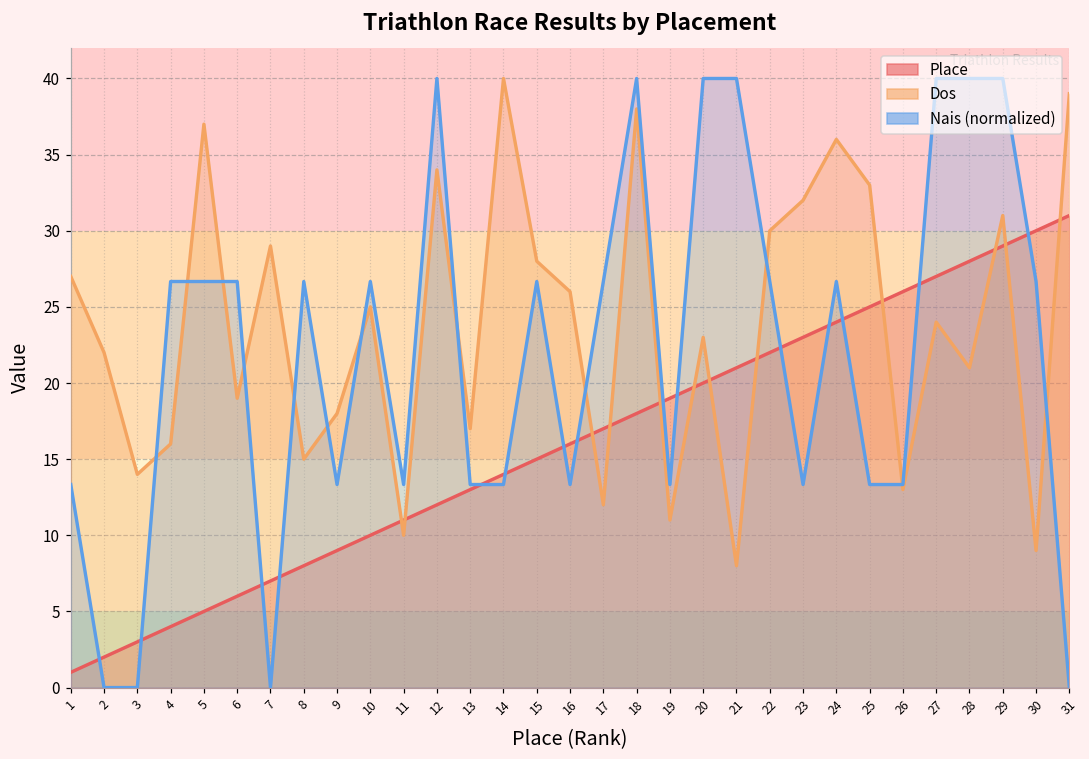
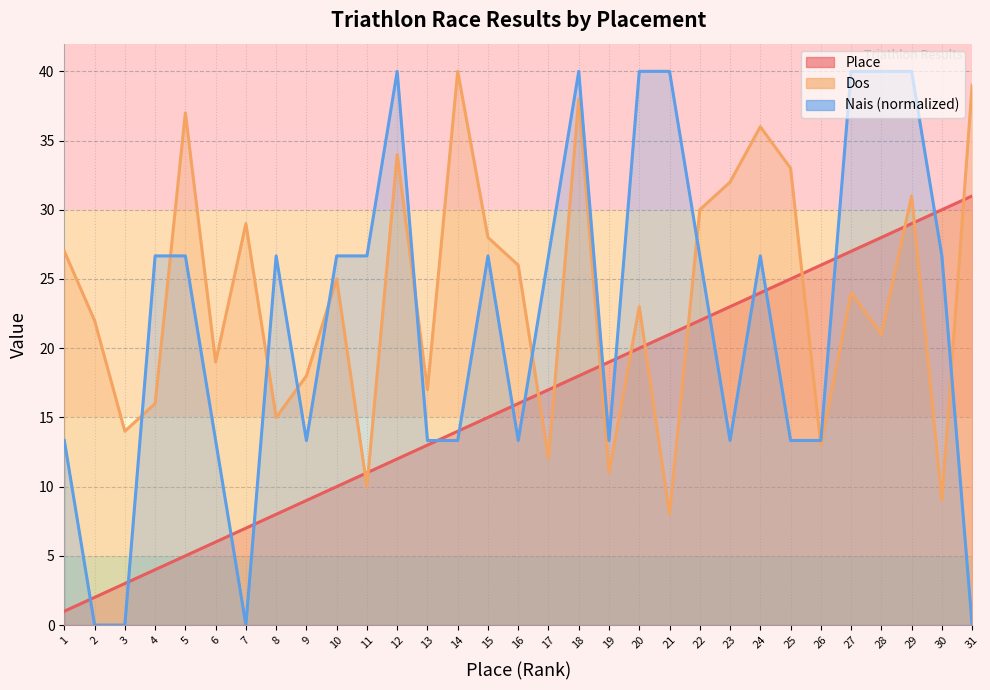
  {
    "Nais (normalized)": {
      "1": 13.3,
      "2": 0.0,
      "3": 0.0,
      "4": 26.7,
      "5": 26.7,
-     "6": 26.7,
+     "6": 13.3,
      "7": 0.0,
      "8": 26.7,
      "9": 13.3,
      "10": 26.7,
-     "11": 13.3,
+     "11": 26.7,
      "12": 40.0,
      "13": 13.3,
      "14": 13.3,
      "15": 26.7,
      "16": 13.3,
      "17": 26.7,
      "18": 40.0,
      "19": 13.3,
      "20": 40.0,
      "21": 40.0,
      "22": 26.7,
      "23": 13.3,
      "24": 26.7,
      "25": 13.3,
      "26": 13.3,
      "30": 26.7,
      "31": 0.0
    }
  }
